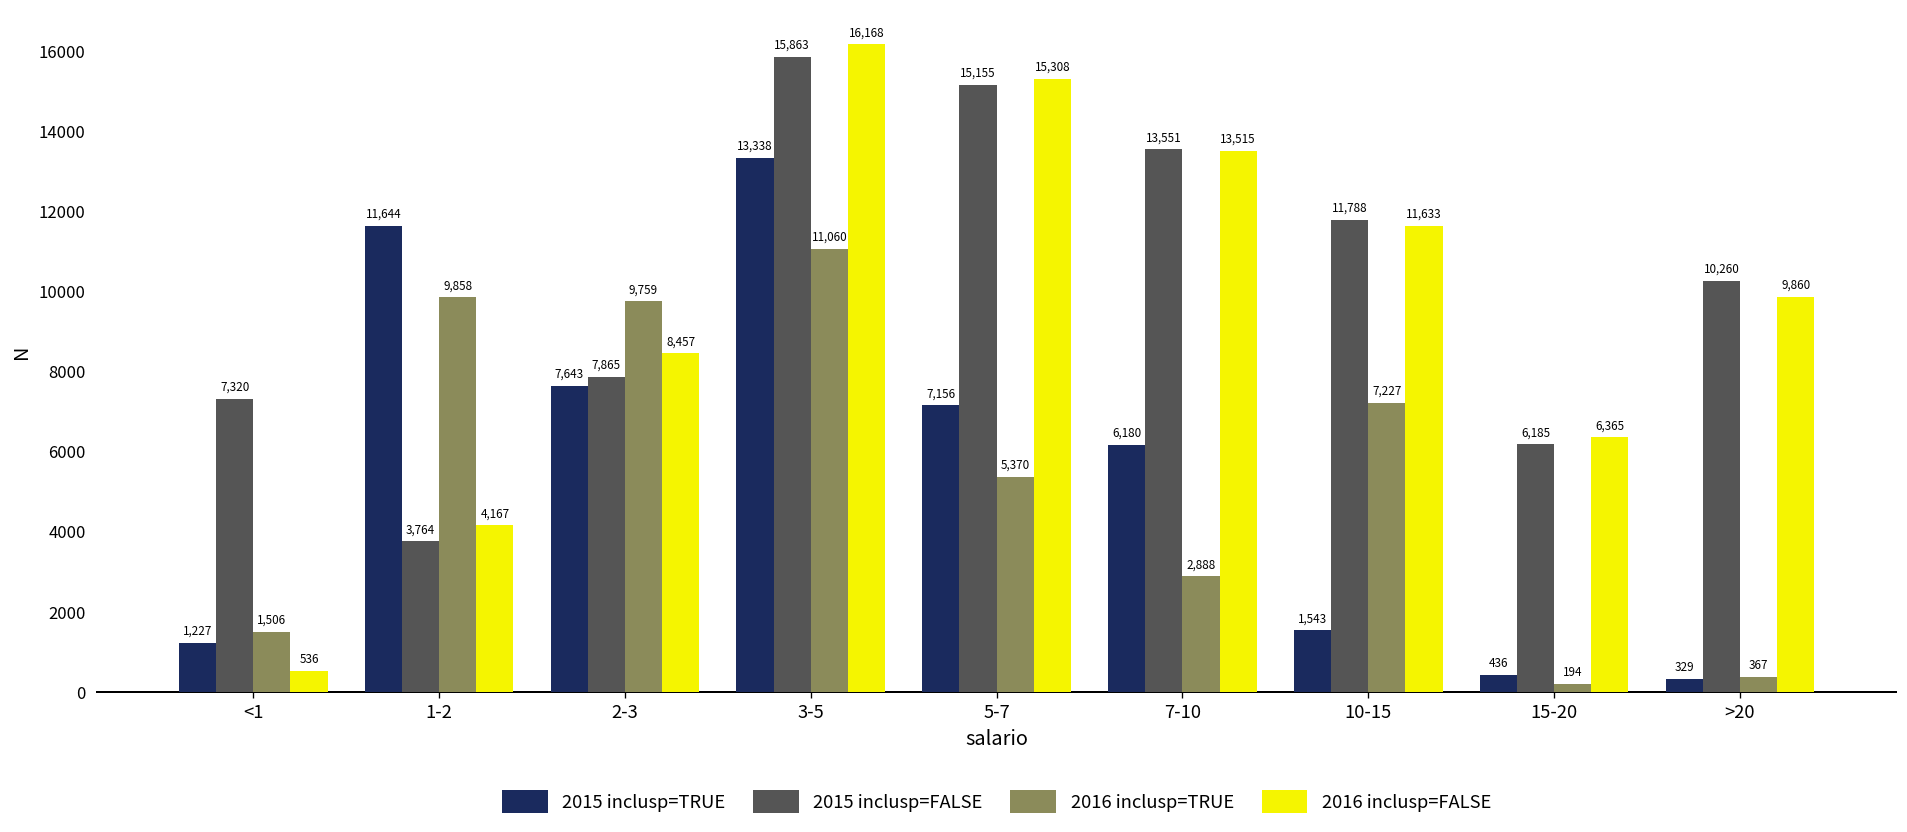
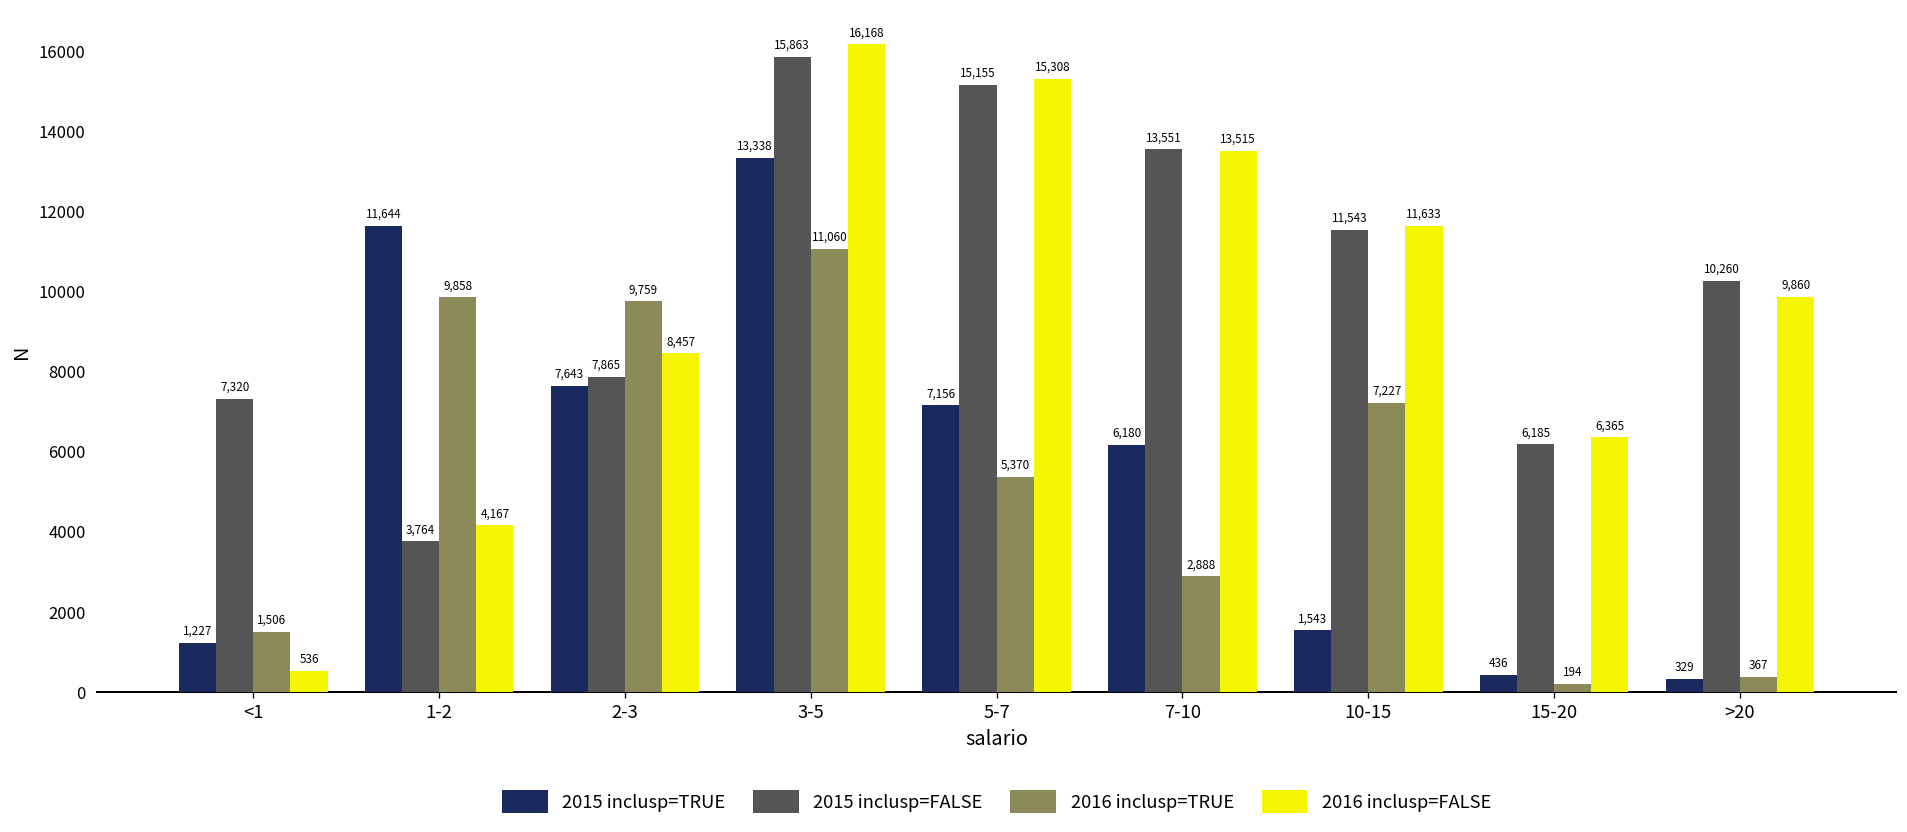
  {
    "2015 inclusp=TRUE": {
      "<1": "1,227",
      "1-2": "11,644",
      "2-3": "7,643",
      "3-5": "13,338",
      "5-7": "7,156",
      "7-10": "6,180",
      "10-15": "1,543",
      "15-20": "436",
      ">20": "329"
    },
    "2015 inclusp=FALSE": {
      "<1": "7,320",
      "1-2": "3,764",
      "2-3": "7,865",
      "3-5": "15,863",
      "5-7": "15,155",
      "7-10": "13,551",
-     "10-15": "11,788",
+     "10-15": "11,543",
      "15-20": "6,185",
      ">20": "10,260"
    },
    "2016 inclusp=TRUE": {
      "<1": "1,506",
      "1-2": "9,858",
      "2-3": "9,759",
      "3-5": "11,060",
      "5-7": "5,370",
      "7-10": "2,888",
      "10-15": "7,227",
      "15-20": "194",
      ">20": "367"
    },
    "2016 inclusp=FALSE": {
      "<1": "536",
      "1-2": "4,167",
      "2-3": "8,457",
      "3-5": "16,168",
      "5-7": "15,308",
      "7-10": "13,515",
      "10-15": "11,633",
      "15-20": "6,365",
      ">20": "9,860"
    }
  }
